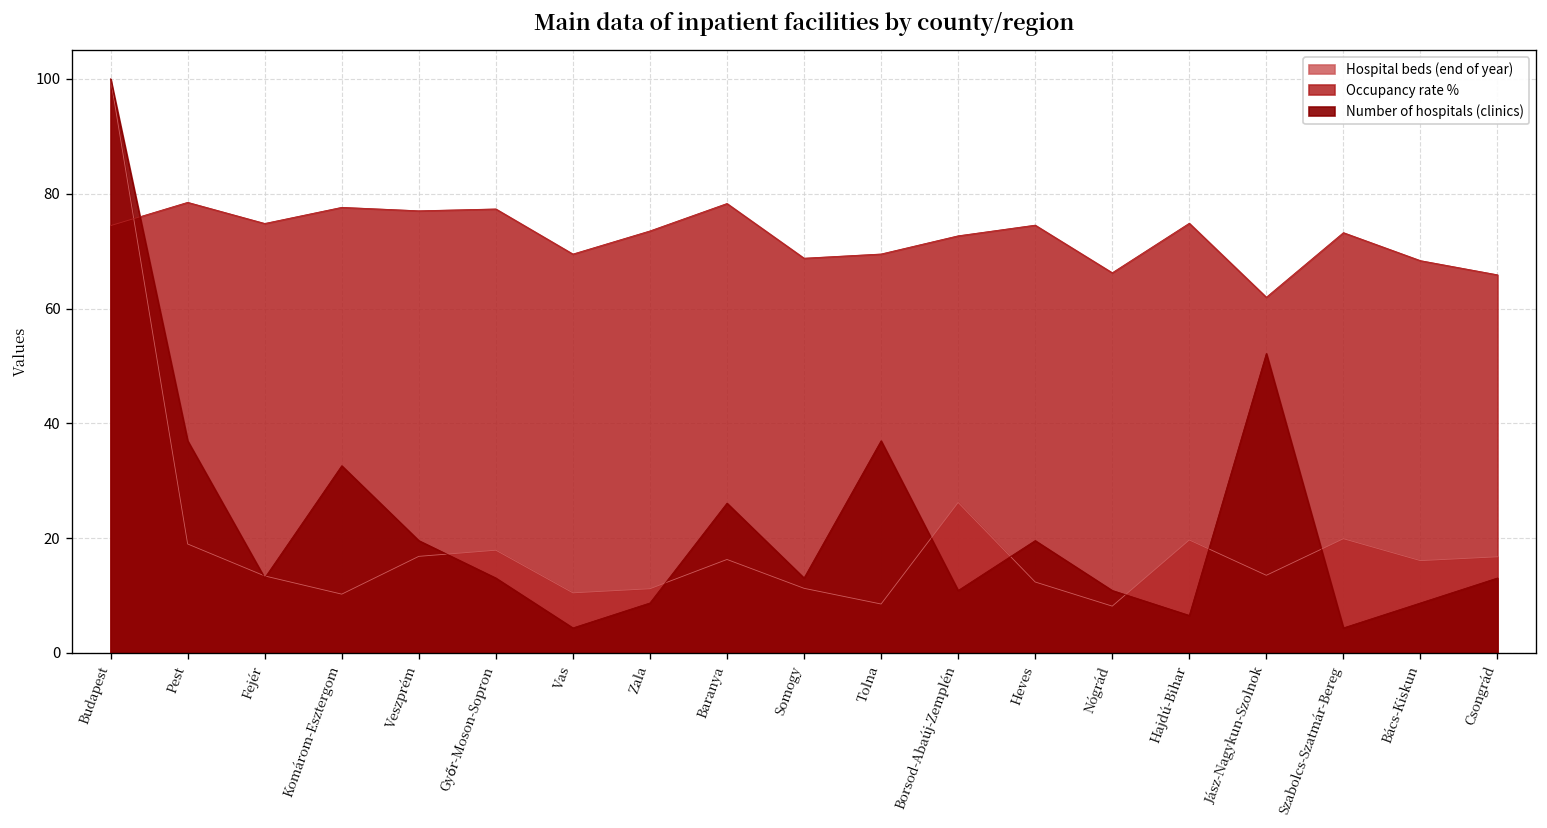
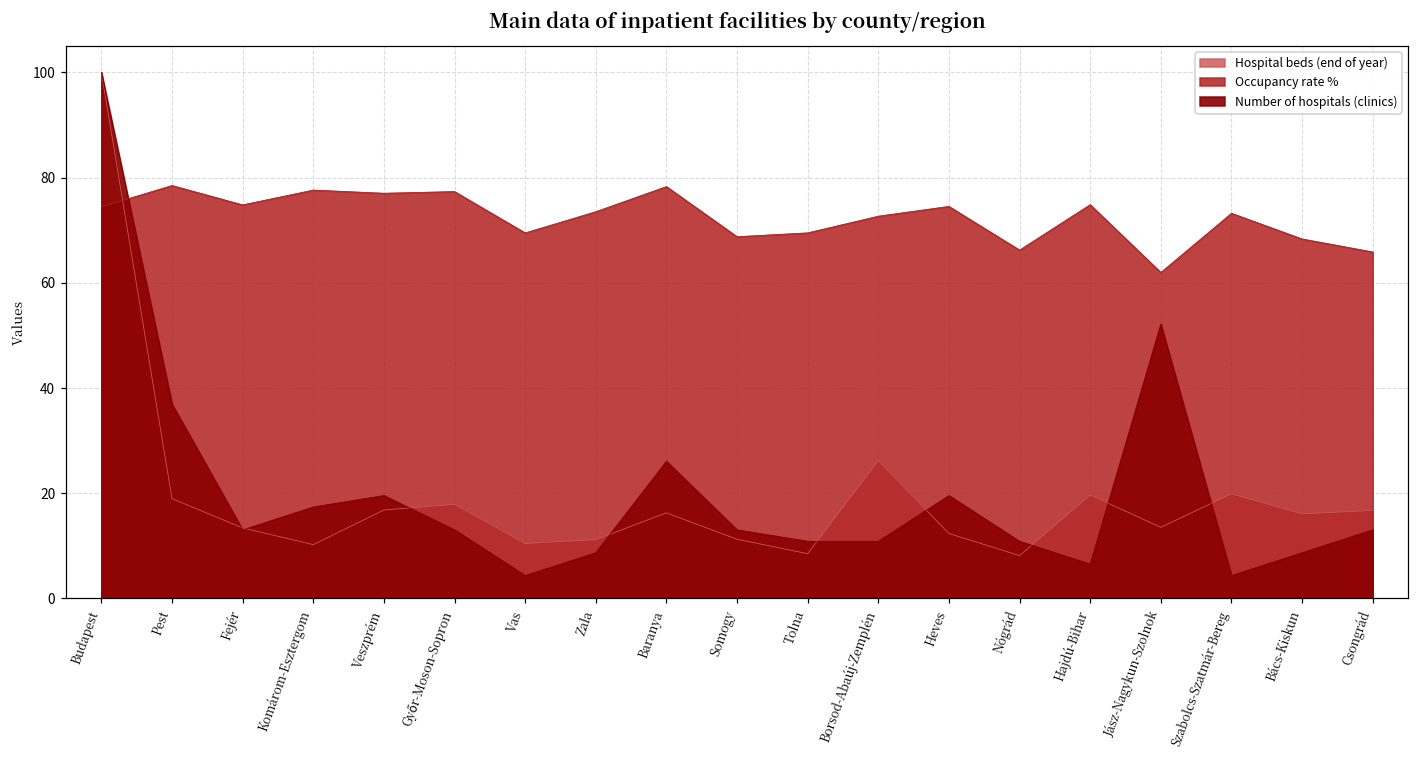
  {
    "Hospital beds (end of year)": {
      "Pest": 19,
      "Komárom-Esztergom": 10,
      "Veszprém": 17,
      "Győr-Moson-Sopron": 18,
      "Vas": 10,
      "Zala": 11,
      "Baranya": 16,
      "Somogy": 11,
      "Tolna": 9,
      "Borsod-Abaúj-Zemplén": 26,
      "Heves": 12,
      "Nógrád": 8,
      "Hajdú-Bihar": 20,
      "Jász-Nagykun-Szolnok": 14,
      "Szabolcs-Szatmár-Bereg": 20,
      "Bács-Kiskun": 16,
      "Csongrád": 17
    },
    "Occupancy rate %": {
      "Budapest": 74,
      "Pest": 79,
      "Fejér": 75,
      "Komárom-Esztergom": 78,
      "Veszprém": 77,
      "Győr-Moson-Sopron": 77,
      "Vas": 69,
      "Zala": 74,
      "Baranya": 78,
      "Somogy": 69,
      "Tolna": 70,
      "Borsod-Abaúj-Zemplén": 73,
      "Heves": 75,
      "Nógrád": 66,
      "Hajdú-Bihar": 75,
      "Jász-Nagykun-Szolnok": 62,
      "Szabolcs-Szatmár-Bereg": 73,
      "Bács-Kiskun": 68,
      "Csongrád": 66
    },
    "Number of hospitals (clinics)": {
      "Pest": 37,
-     "Komárom-Esztergom": 33,
+     "Komárom-Esztergom": 17,
      "Veszprém": 20,
      "Győr-Moson-Sopron": 13,
      "Vas": 4,
      "Zala": 9,
      "Baranya": 26,
      "Somogy": 13,
-     "Tolna": 37,
+     "Tolna": 11,
      "Borsod-Abaúj-Zemplén": 11,
      "Heves": 20,
      "Nógrád": 11,
      "Hajdú-Bihar": 7,
      "Jász-Nagykun-Szolnok": 52,
      "Szabolcs-Szatmár-Bereg": 4,
      "Bács-Kiskun": 9,
      "Csongrád": 13
    }
  }
